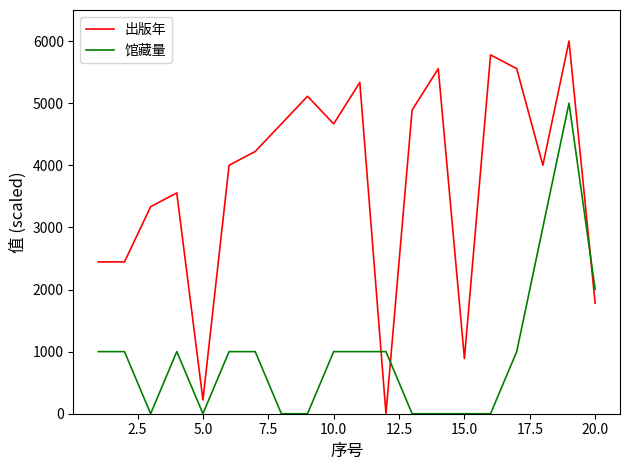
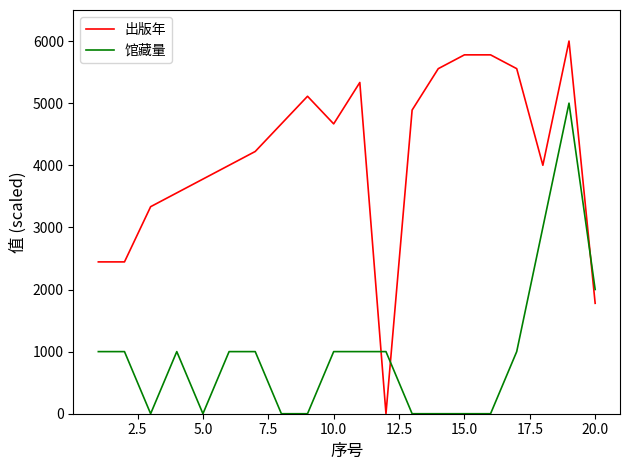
  {
    "出版年": {
-     "5.0": 200,
+     "5.0": 3800,
      "10.0": 4700,
-     "15.0": 900,
+     "15.0": 5800,
      "20.0": 1800
    },
    "馆藏量": {
      "5.0": 0,
      "10.0": 1000,
      "15.0": 0,
      "20.0": 2000
    }
  }
